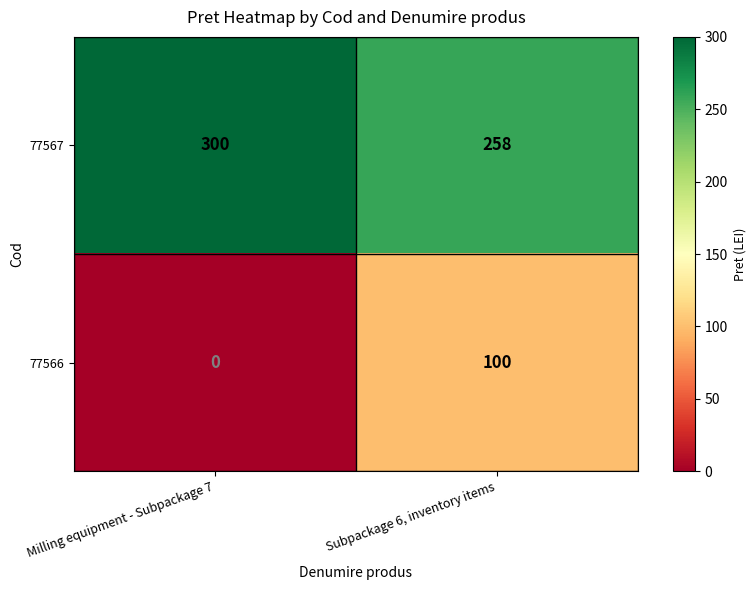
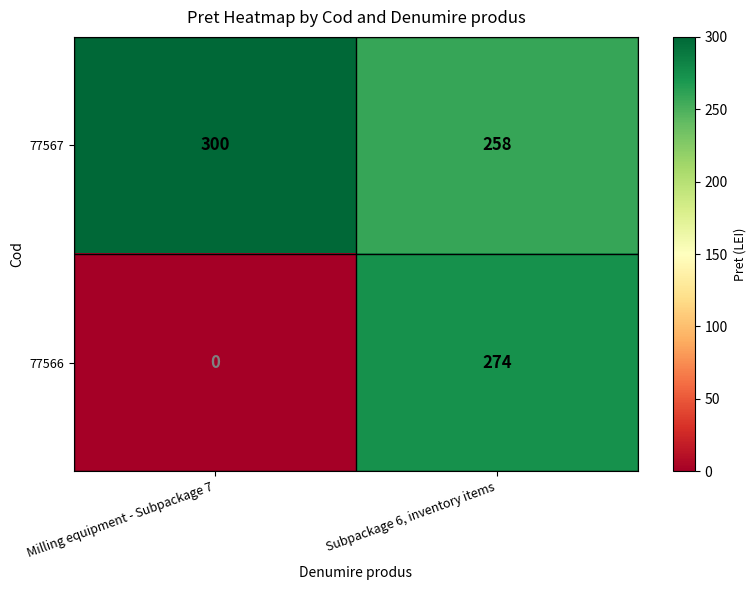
  {
    "77567": {
      "Milling equipment - Subpackage 7": 300,
      "Subpackage 6, inventory items": 258
    },
    "77566": {
      "Milling equipment - Subpackage 7": 0,
-     "Subpackage 6, inventory items": 100
+     "Subpackage 6, inventory items": 274
    }
  }
